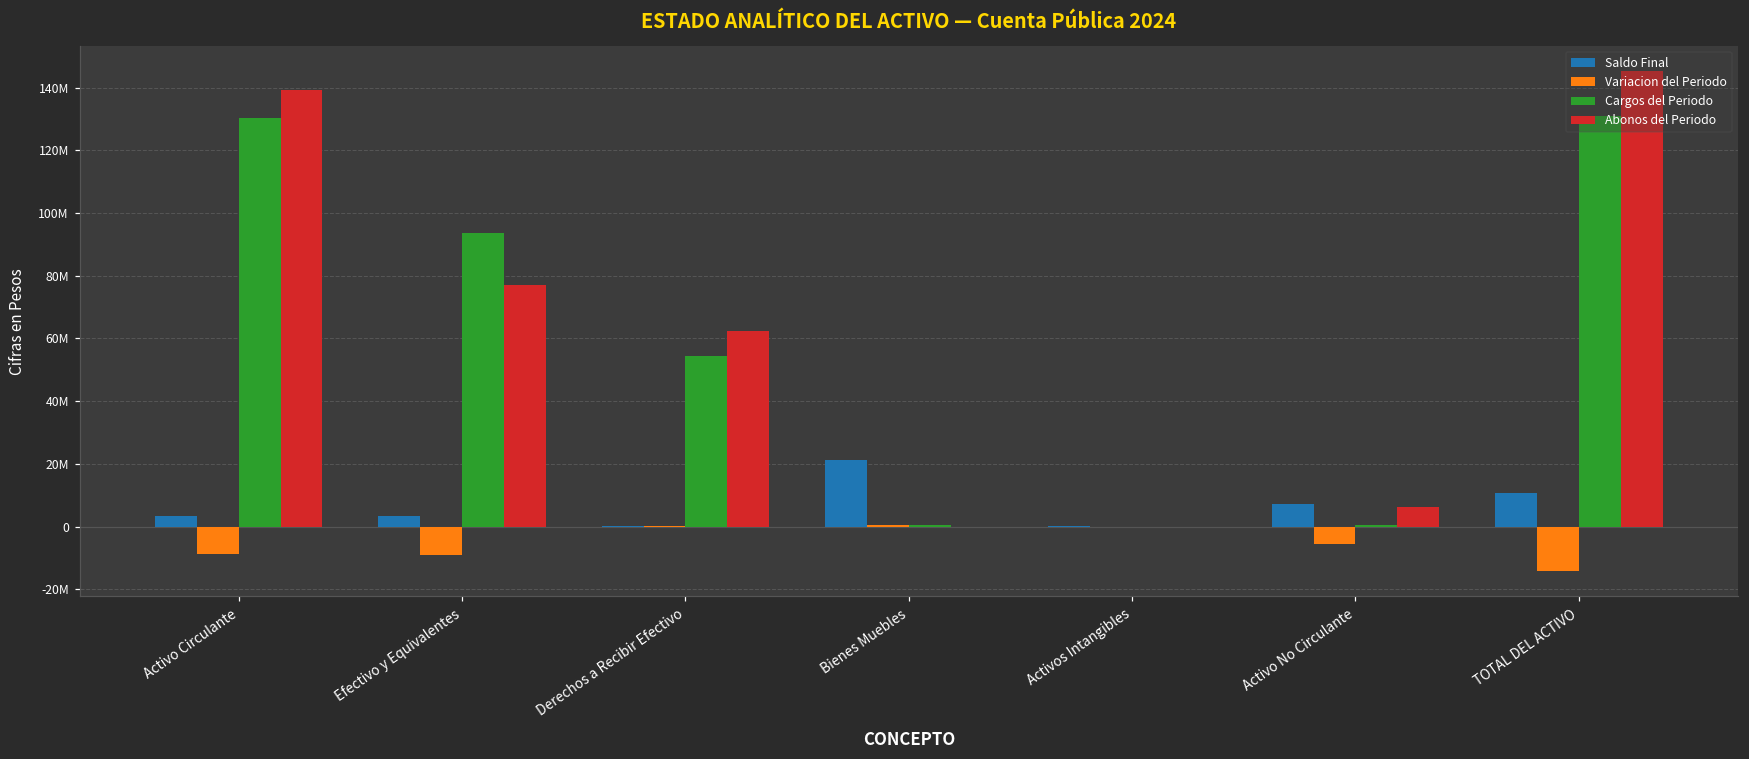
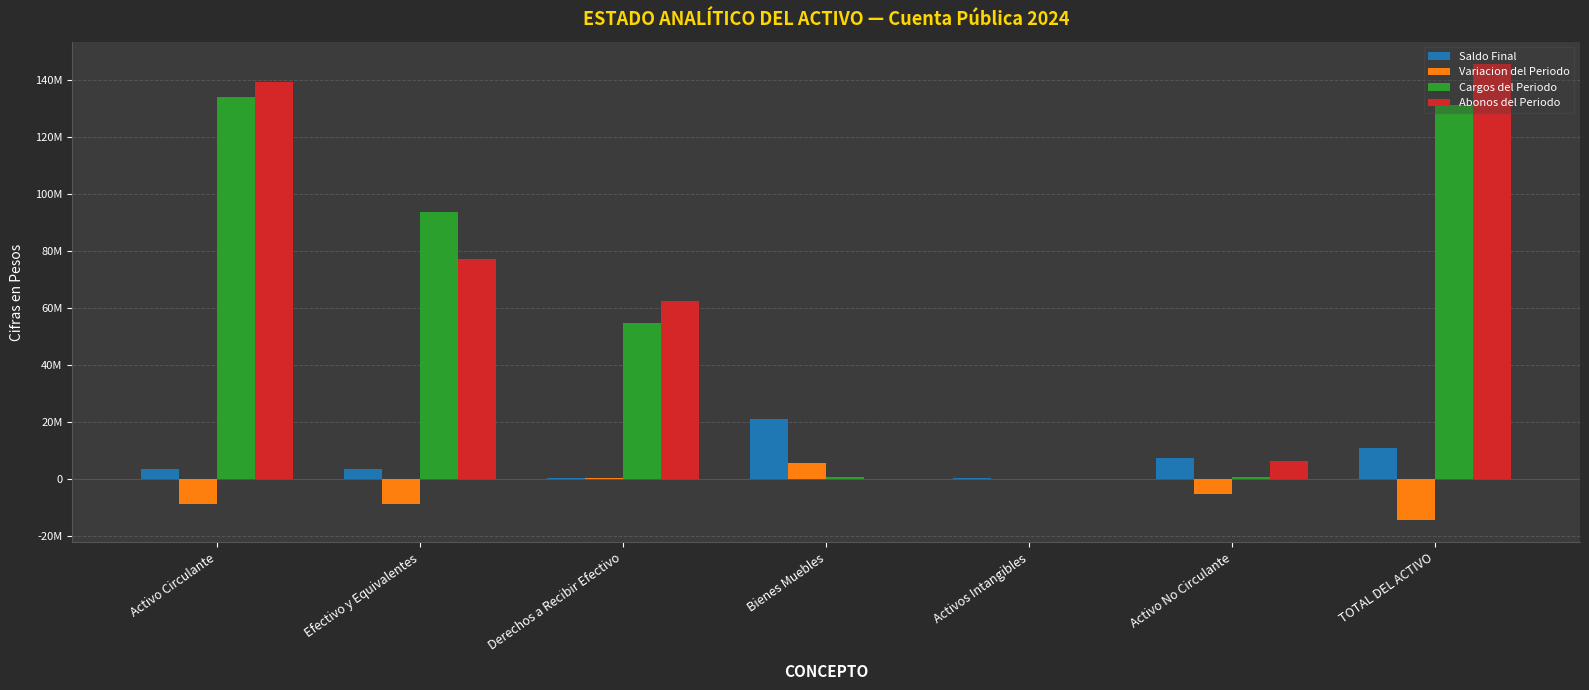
  {
    "Saldo Final": {
      "Activo Circulante": 4000000,
      "Efectivo y Equivalentes": 3000000,
      "Bienes Muebles": 21000000,
      "Activo No Circulante": 7000000,
      "TOTAL DEL ACTIVO": 11000000
    },
    "Variacion del Periodo": {
      "Activo Circulante": -9000000,
      "Efectivo y Equivalentes": -9000000,
-     "Bienes Muebles": 1000000,
+     "Bienes Muebles": 6000000,
      "Activos Intangibles": 0,
      "Activo No Circulante": -6000000,
      "TOTAL DEL ACTIVO": -14000000
    },
    "Cargos del Periodo": {
-     "Activo Circulante": 130000000,
+     "Activo Circulante": 134000000,
      "Efectivo y Equivalentes": 94000000,
      "Derechos a Recibir Efectivo": 55000000,
      "Activos Intangibles": 0
    },
    "Abonos del Periodo": {
      "Activo Circulante": 139000000,
      "Efectivo y Equivalentes": 77000000,
      "Derechos a Recibir Efectivo": 62000000,
      "Bienes Muebles": 0,
      "Activos Intangibles": 0,
      "Activo No Circulante": 6000000
    }
  }
